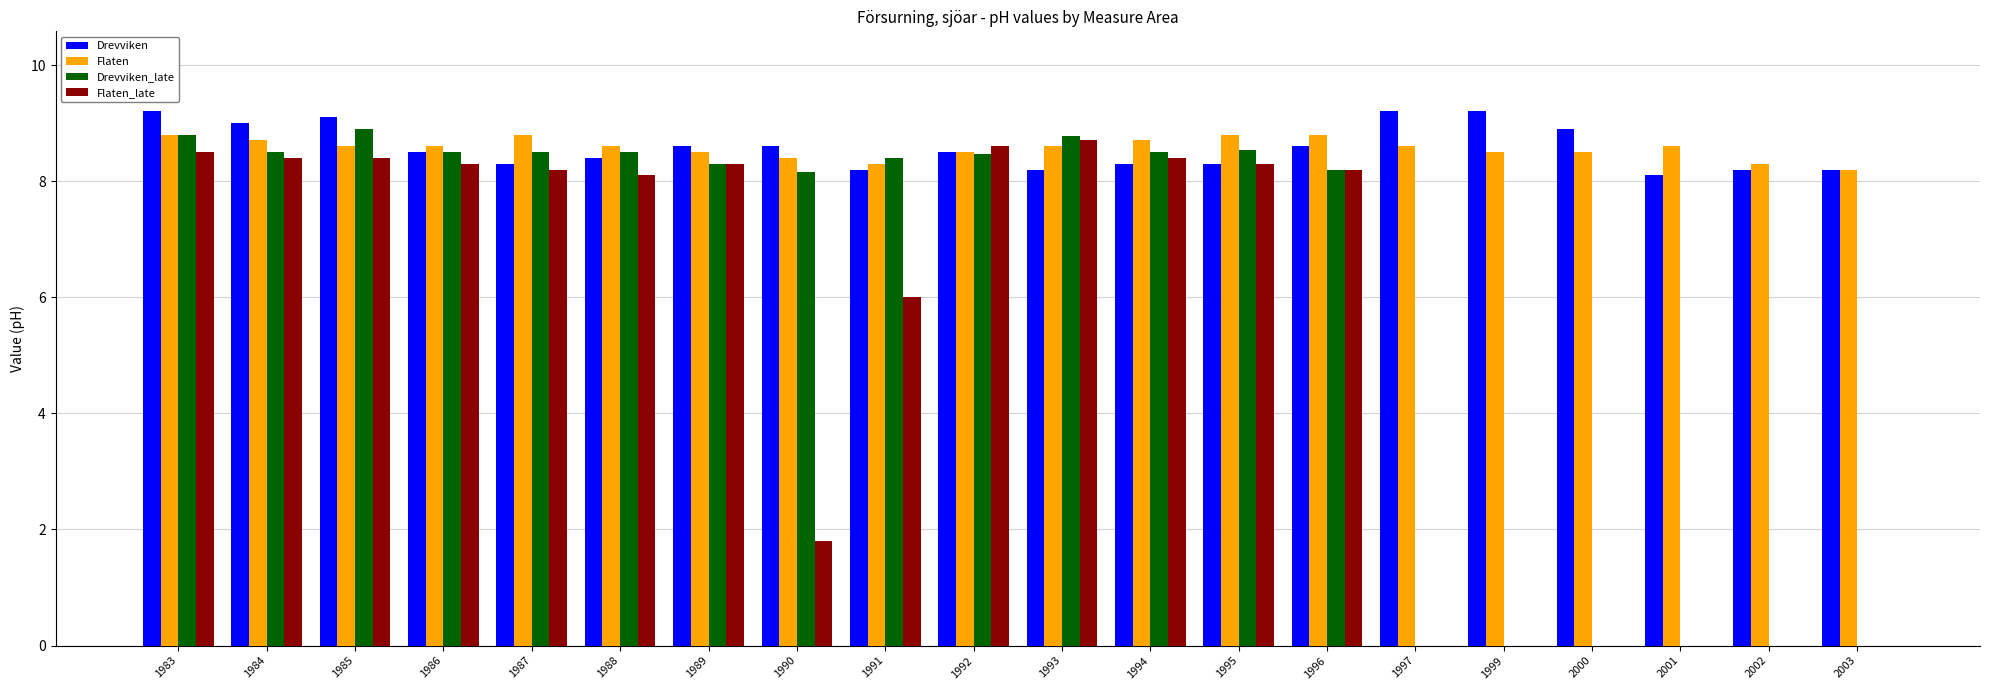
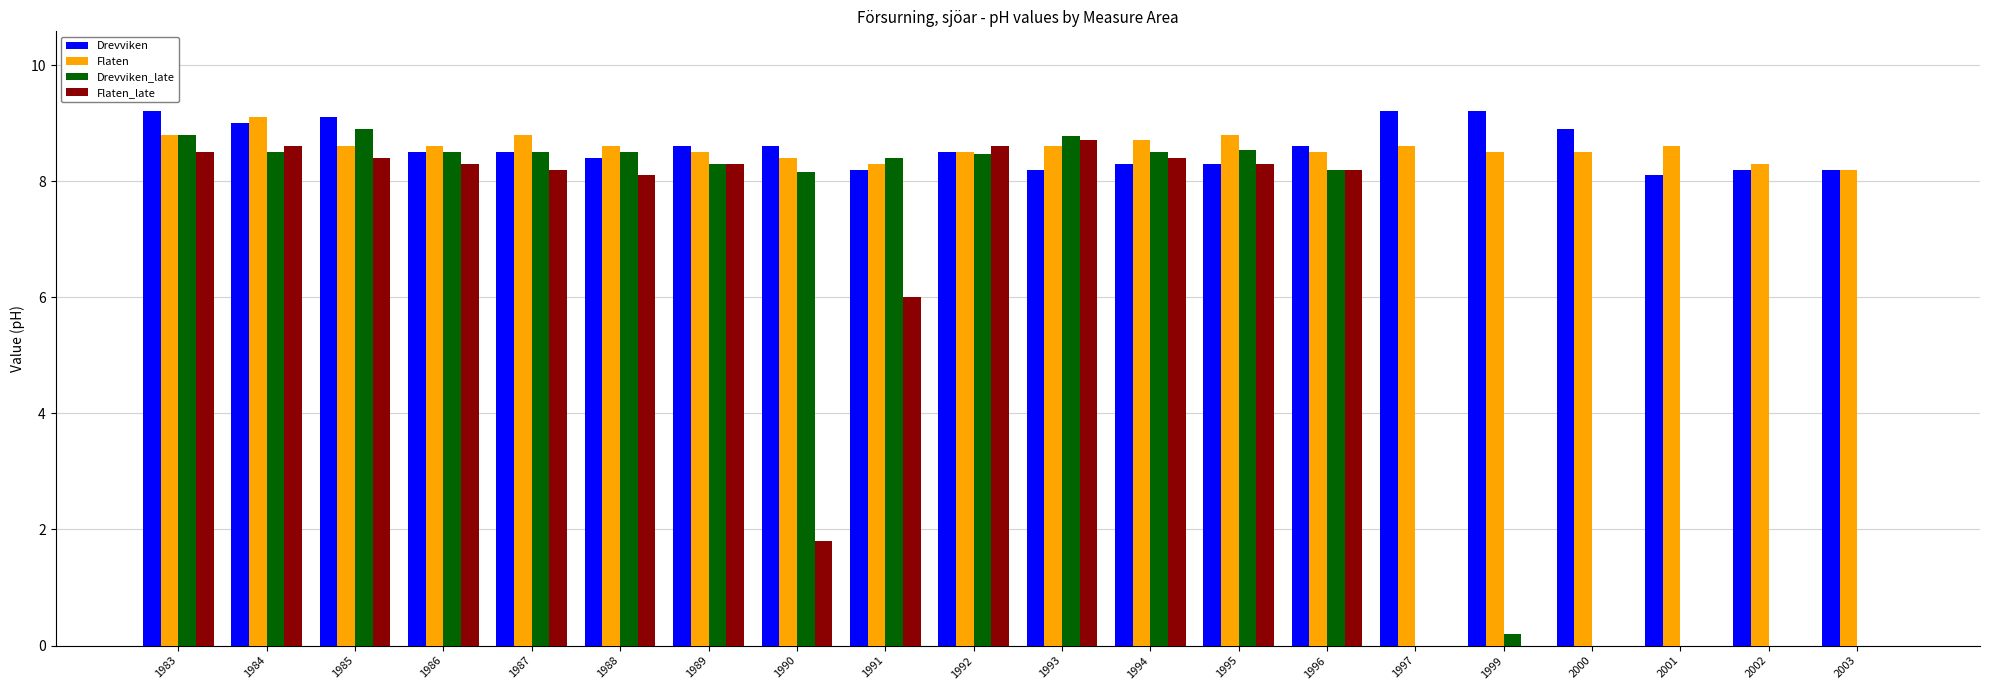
  {
    "Drevviken": {
      "1983": 9.2,
      "1984": 9.0,
      "1985": 9.1,
      "1986": 8.5,
-     "1987": 8.3,
+     "1987": 8.5,
      "1988": 8.4,
      "1989": 8.6,
      "1990": 8.6,
      "1991": 8.2,
      "1992": 8.5,
      "1993": 8.2,
      "1994": 8.3,
      "1995": 8.3,
      "1996": 8.6,
      "1997": 9.2,
      "1999": 9.2,
      "2000": 8.9,
      "2001": 8.1,
      "2002": 8.2,
      "2003": 8.2
    },
    "Flaten": {
      "1983": 8.8,
-     "1984": 8.7,
+     "1984": 9.1,
      "1985": 8.6,
      "1986": 8.6,
      "1987": 8.8,
      "1988": 8.6,
      "1989": 8.5,
      "1990": 8.4,
      "1991": 8.3,
      "1992": 8.5,
      "1993": 8.6,
      "1994": 8.7,
      "1995": 8.8,
-     "1996": 8.8,
+     "1996": 8.5,
      "1997": 8.6,
      "1999": 8.5,
      "2000": 8.5,
      "2001": 8.6,
      "2002": 8.3,
      "2003": 8.2
    },
    "Drevviken_late": {
      "1983": 8.8,
      "1984": 8.5,
      "1985": 8.9,
      "1986": 8.5,
      "1987": 8.5,
      "1988": 8.5,
      "1989": 8.3,
      "1990": 8.2,
      "1991": 8.4,
      "1992": 8.5,
      "1993": 8.8,
      "1994": 8.5,
      "1995": 8.5,
      "1996": 8.2,
      "1997": 0.0,
-     "1999": 0.0,
+     "1999": 0.2,
      "2000": 0.0,
      "2001": 0.0,
      "2002": 0.0,
      "2003": 0.0
    },
    "Flaten_late": {
      "1983": 8.5,
-     "1984": 8.4,
+     "1984": 8.6,
      "1985": 8.4,
      "1986": 8.3,
      "1987": 8.2,
      "1988": 8.1,
      "1989": 8.3,
      "1990": 1.8,
      "1991": 6.0,
      "1992": 8.6,
      "1993": 8.7,
      "1994": 8.4,
      "1995": 8.3,
      "1996": 8.2,
      "1997": 0.0,
      "1999": 0.0,
      "2000": 0.0,
      "2001": 0.0,
      "2002": 0.0,
      "2003": 0.0
    }
  }
